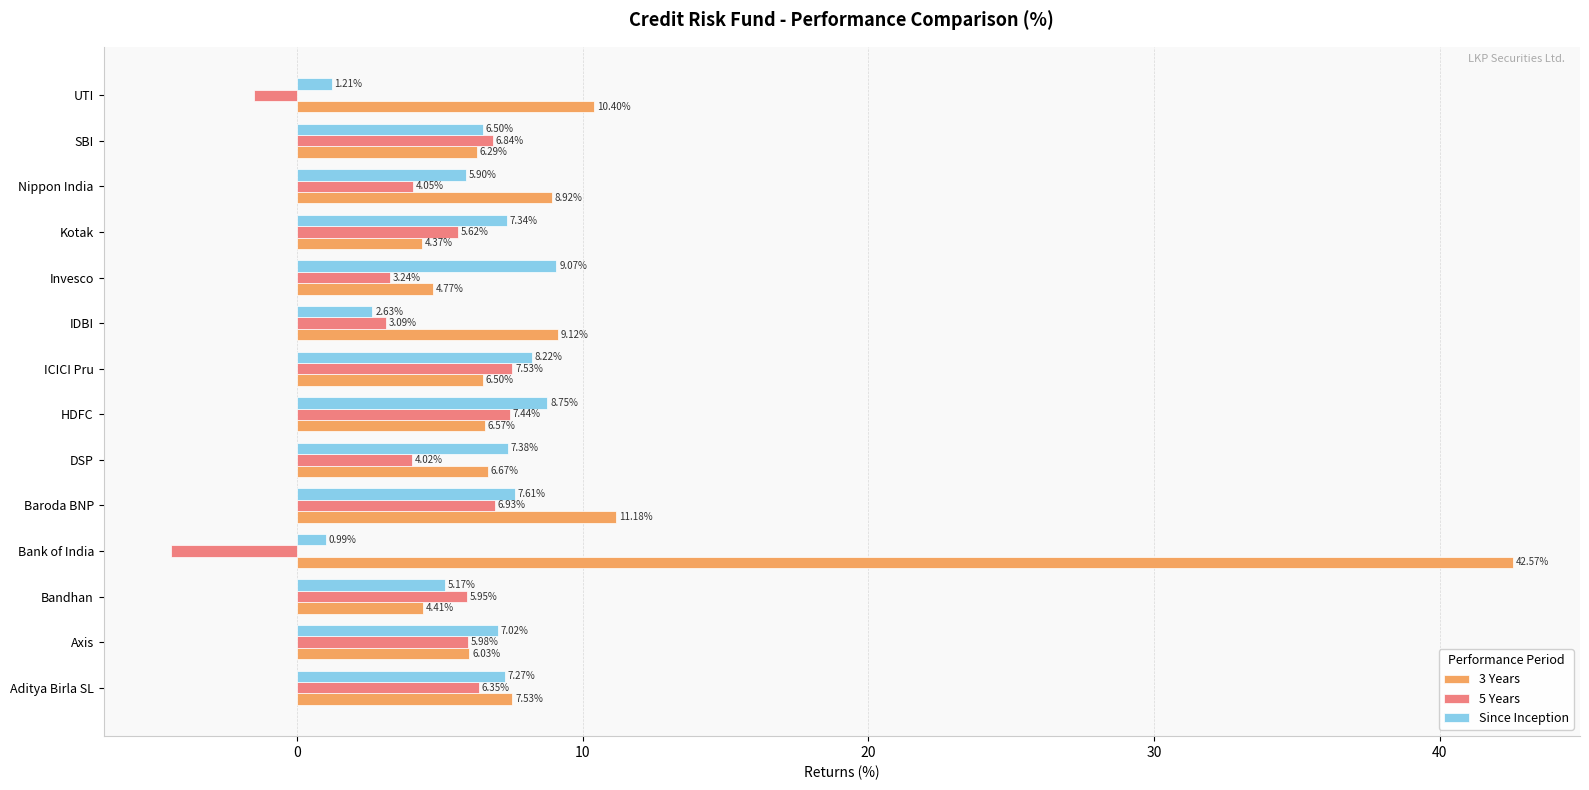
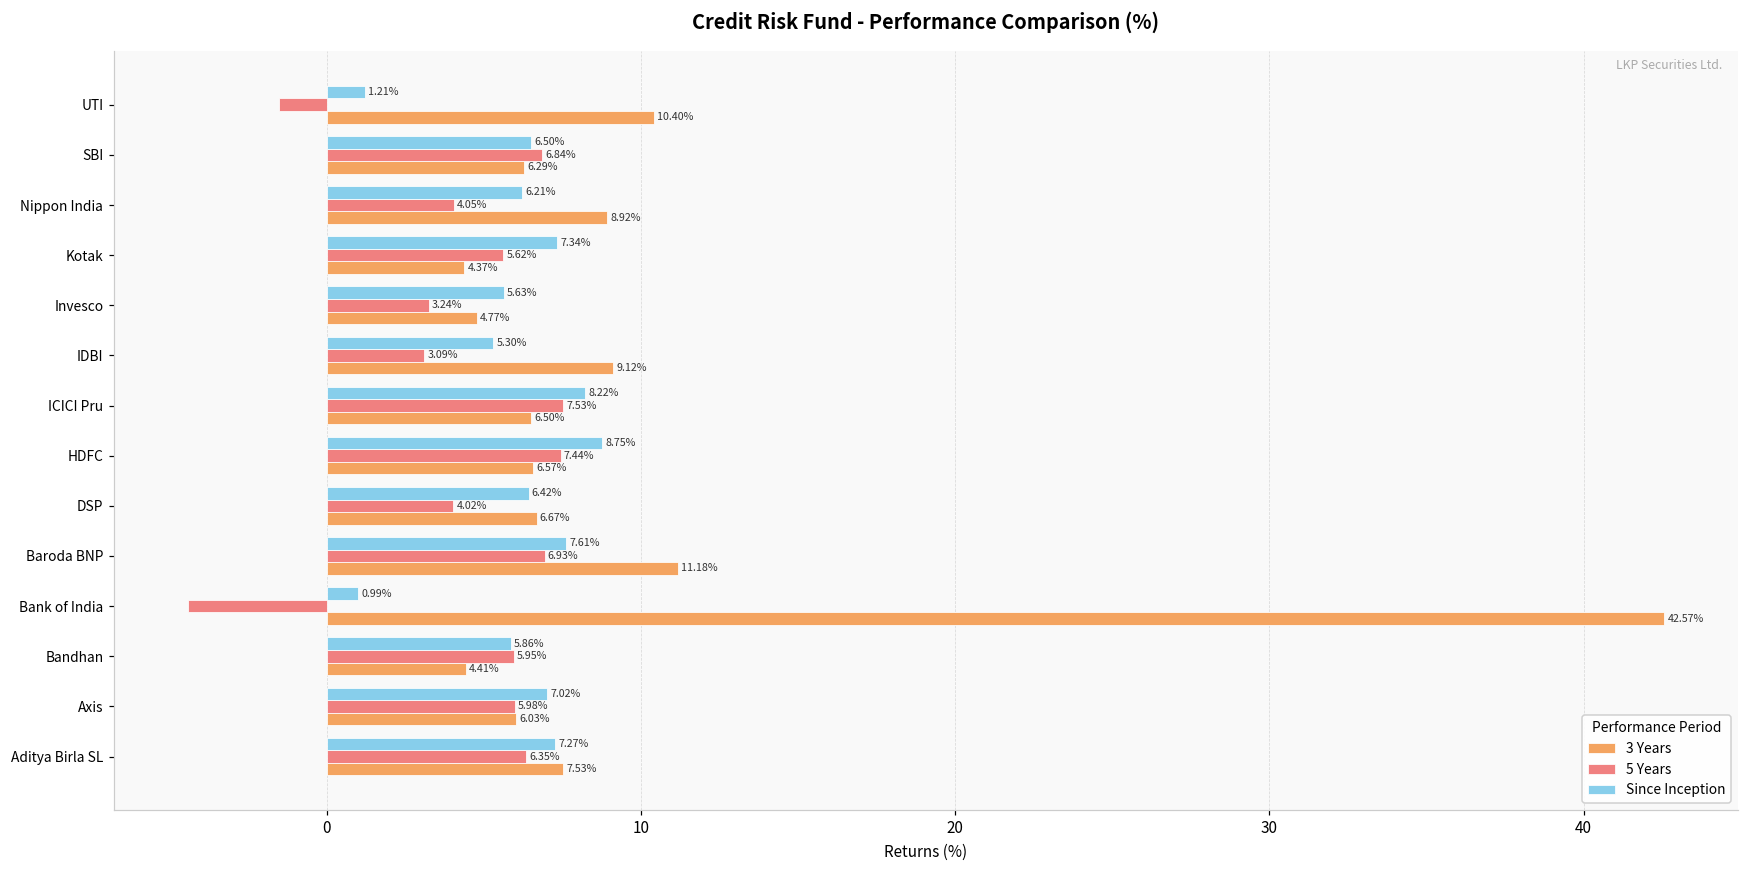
  {
    "Since Inception": {
      "UTI": "1.21%",
      "SBI": "6.50%",
-     "Nippon India": "5.90%",
+     "Nippon India": "6.21%",
      "Kotak": "7.34%",
-     "Invesco": "9.07%",
-     "IDBI": "2.63%",
+     "Invesco": "5.63%",
+     "IDBI": "5.30%",
      "ICICI Pru": "8.22%",
      "HDFC": "8.75%",
-     "DSP": "7.38%",
+     "DSP": "6.42%",
      "Baroda BNP": "7.61%",
      "Bank of India": "0.99%",
-     "Bandhan": "5.17%",
+     "Bandhan": "5.86%",
      "Axis": "7.02%",
      "Aditya Birla SL": "7.27%"
    }
  }
